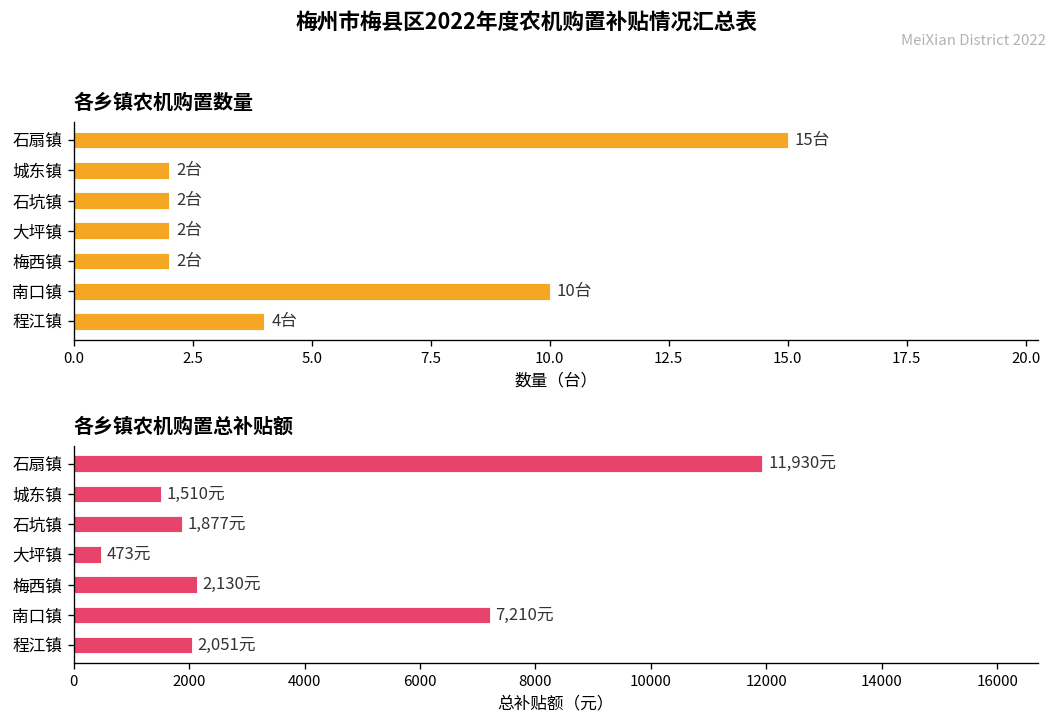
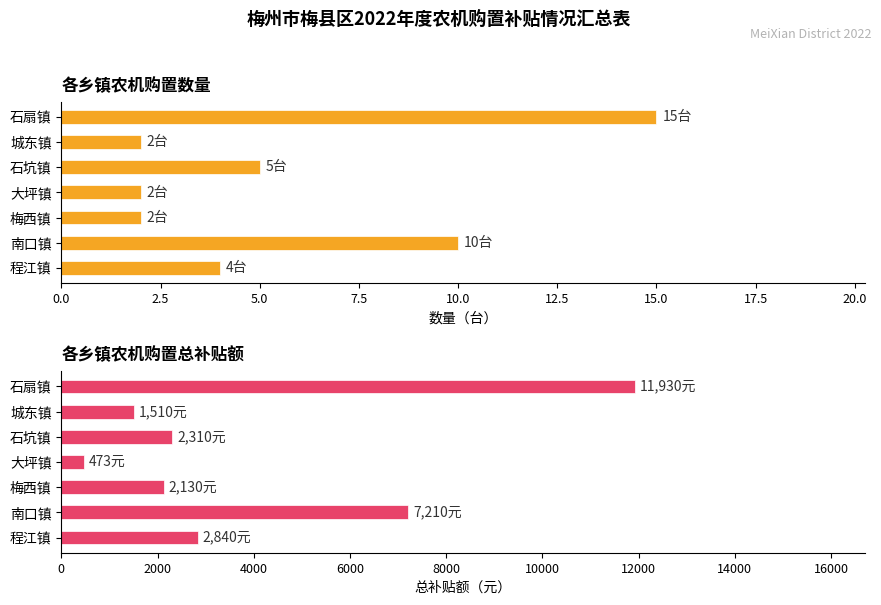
  {
    "各乡镇农机购置数量": {
      "石扇镇": "15台",
      "城东镇": "2台",
-     "石坑镇": "2台",
+     "石坑镇": "5台",
      "大坪镇": "2台",
      "梅西镇": "2台",
      "南口镇": "10台",
      "程江镇": "4台"
    },
    "各乡镇农机购置总补贴额": {
      "石扇镇": "11,930元",
      "城东镇": "1,510元",
-     "石坑镇": "1,877元",
+     "石坑镇": "2,310元",
      "大坪镇": "473元",
      "梅西镇": "2,130元",
      "南口镇": "7,210元",
-     "程江镇": "2,051元"
+     "程江镇": "2,840元"
    }
  }
